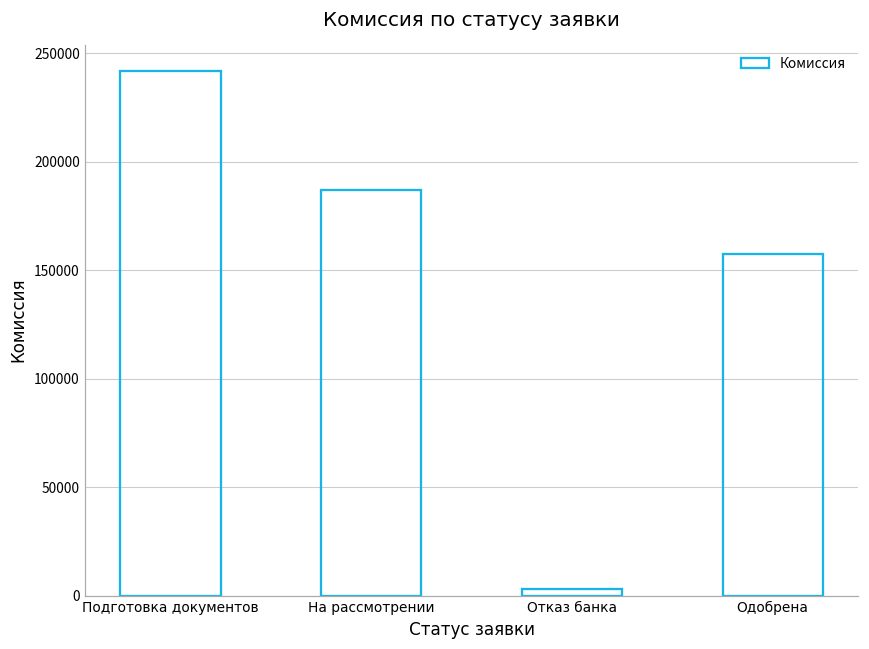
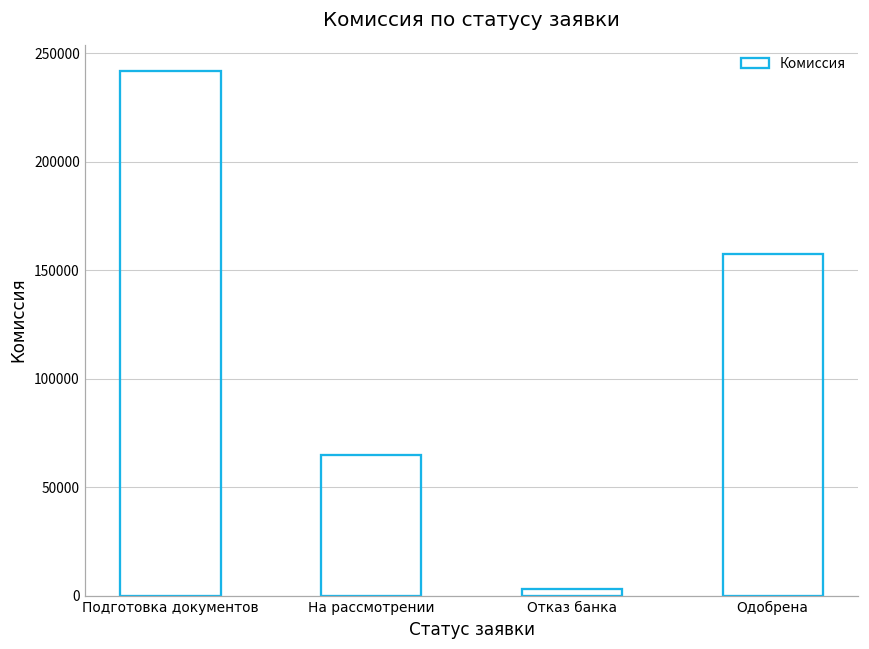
  {
    "Подготовка документов": 242000,
-   "На рассмотрении": 187000,
+   "На рассмотрении": 65000,
    "Отказ банка": 3000,
    "Одобрена": 157000
  }
